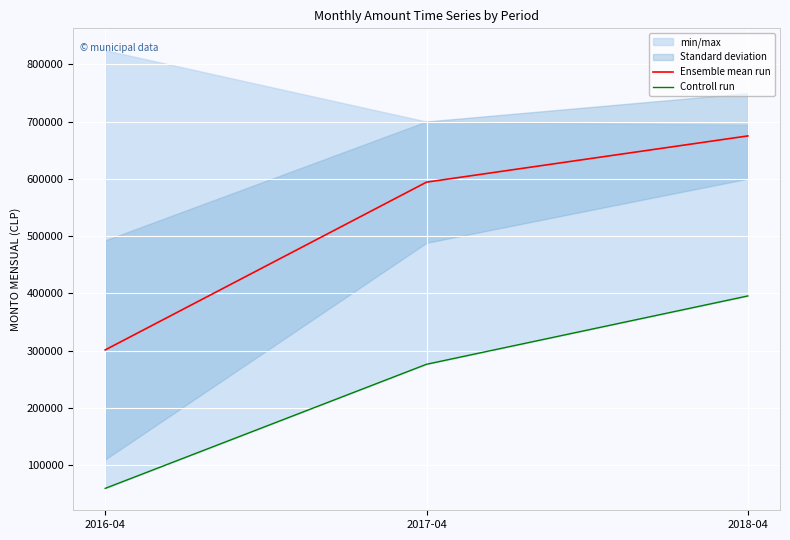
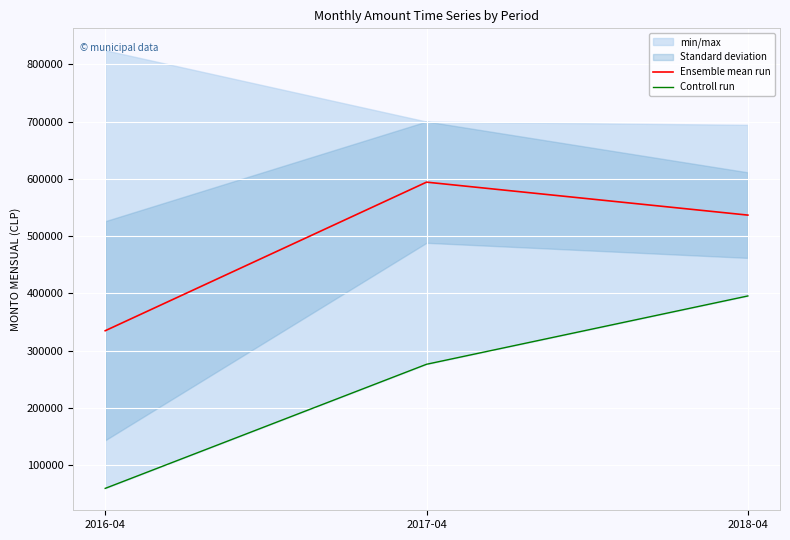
  {
    "Ensemble mean run": {
-     "2016-04": 300000,
+     "2016-04": 330000,
      "2017-04": 590000,
-     "2018-04": 680000
+     "2018-04": 540000
    },
    "Controll run": {
      "2016-04": 60000,
      "2017-04": 280000,
      "2018-04": 400000
    }
  }
